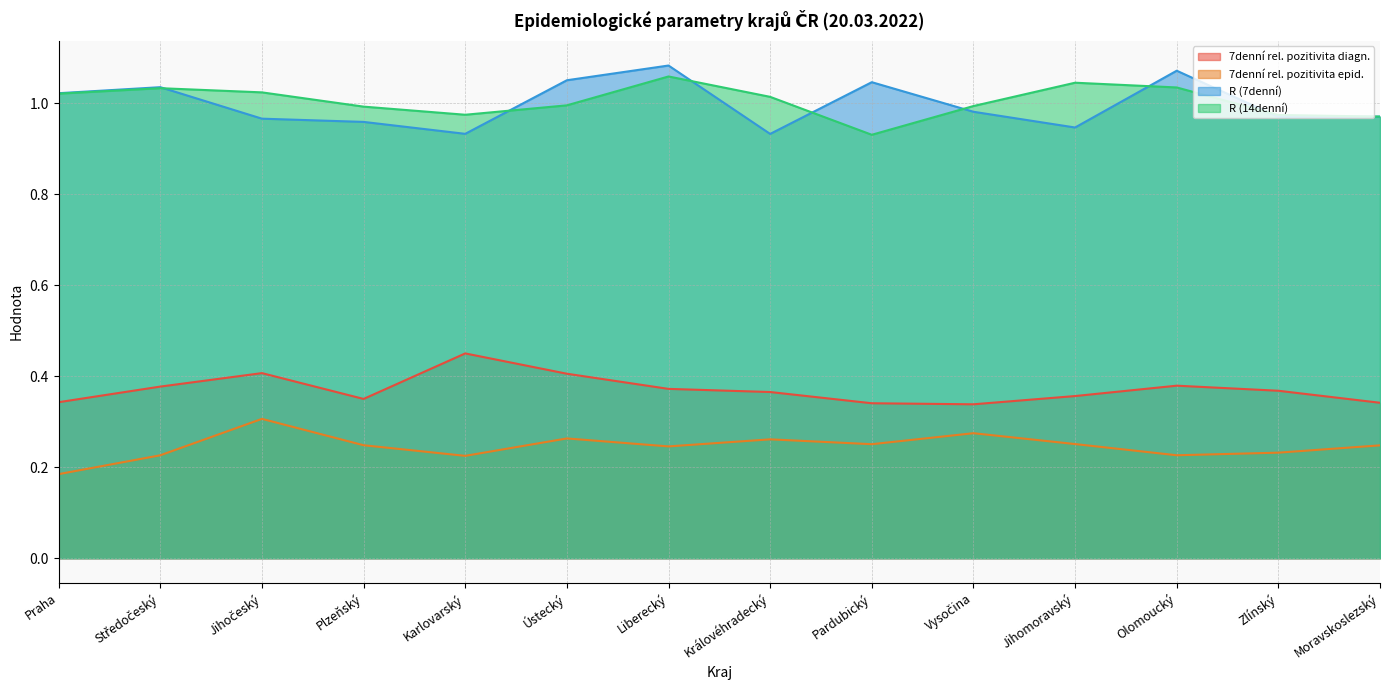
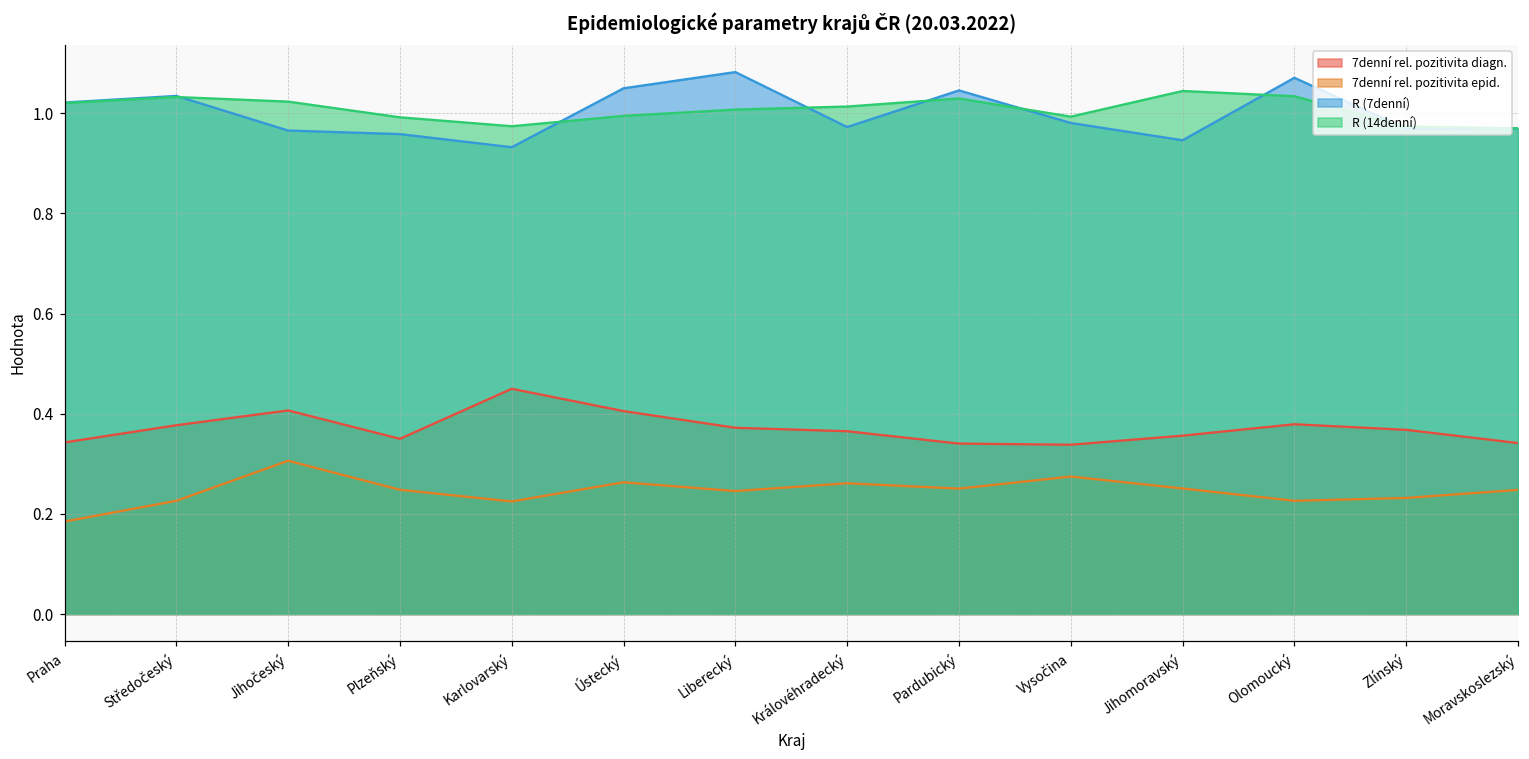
  {
    "R (7denní)": {
      "Jihočeský": 0.97,
      "Plzeňský": 0.96,
      "Karlovarský": 0.93,
      "Ústecký": 1.05,
      "Liberecký": 1.08,
-     "Královéhradecký": 0.93,
+     "Královéhradecký": 0.97,
      "Pardubický": 1.05,
      "Vysočina": 0.98,
      "Jihomoravský": 0.95,
      "Olomoucký": 1.07
    },
    "R (14denní)": {
      "Jihočeský": 1.02,
      "Plzeňský": 0.99,
      "Karlovarský": 0.97,
      "Ústecký": 0.99,
-     "Liberecký": 1.06,
+     "Liberecký": 1.01,
      "Královéhradecký": 1.01,
-     "Pardubický": 0.93,
+     "Pardubický": 1.03,
      "Vysočina": 0.99,
      "Jihomoravský": 1.04,
      "Olomoucký": 1.03
    }
  }
